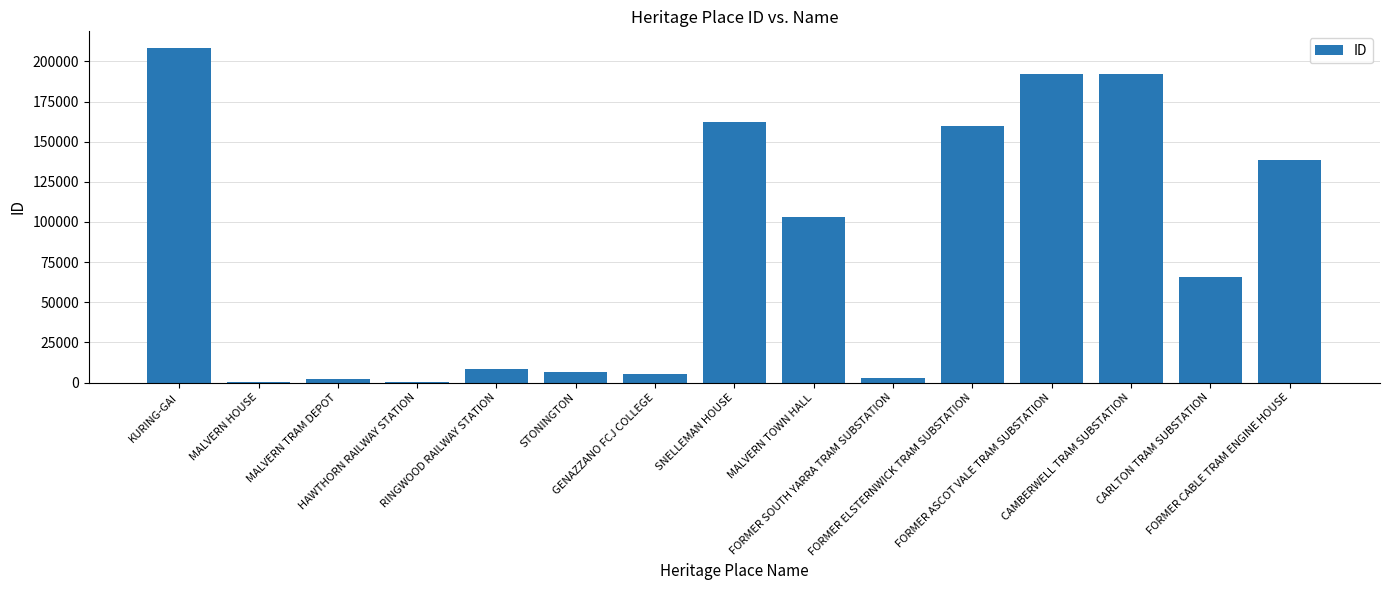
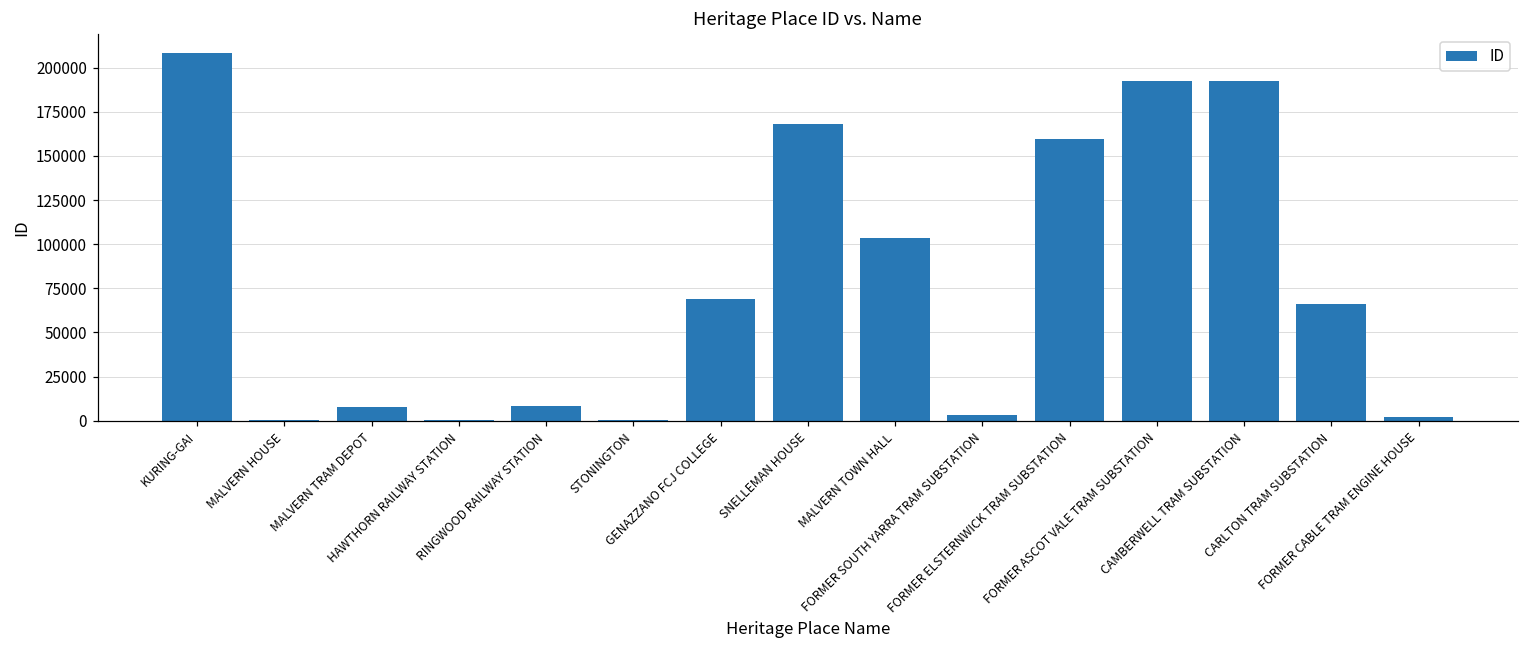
  {
    "KURING-GAI": 208000,
-   "MALVERN TRAM DEPOT": 2000,
+   "MALVERN TRAM DEPOT": 8000,
    "RINGWOOD RAILWAY STATION": 8000,
-   "STONINGTON": 6000,
-   "GENAZZANO FCJ COLLEGE": 5000,
-   "SNELLEMAN HOUSE": 162000,
+   "STONINGTON": 1000,
+   "GENAZZANO FCJ COLLEGE": 69000,
+   "SNELLEMAN HOUSE": 168000,
    "MALVERN TOWN HALL": 103000,
    "FORMER SOUTH YARRA TRAM SUBSTATION": 3000,
    "FORMER ELSTERNWICK TRAM SUBSTATION": 159000,
    "FORMER ASCOT VALE TRAM SUBSTATION": 192000,
    "CAMBERWELL TRAM SUBSTATION": 192000,
    "CARLTON TRAM SUBSTATION": 66000,
-   "FORMER CABLE TRAM ENGINE HOUSE": 139000
+   "FORMER CABLE TRAM ENGINE HOUSE": 2000
  }
